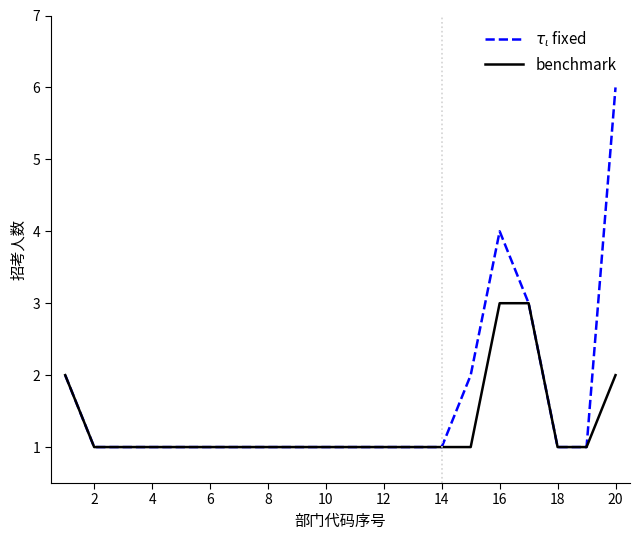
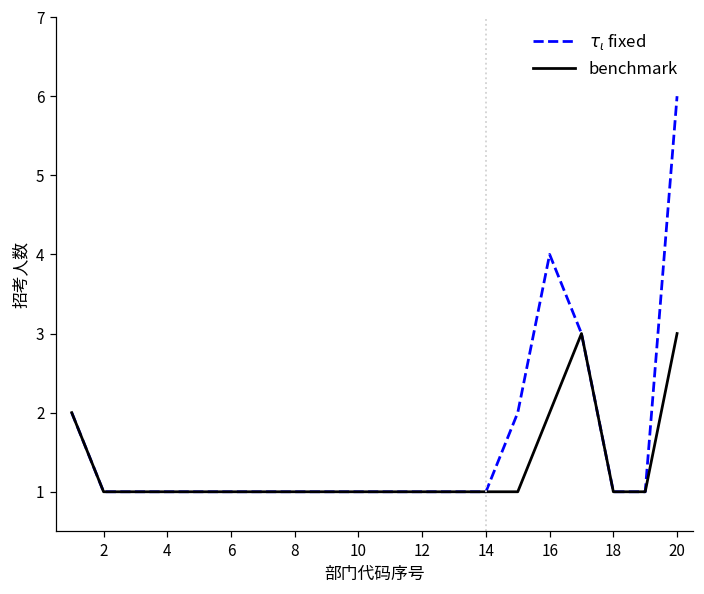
  {
    "benchmark": {
-     "16": 3,
-     "20": 2
+     "16": 2,
+     "20": 3
    }
  }
